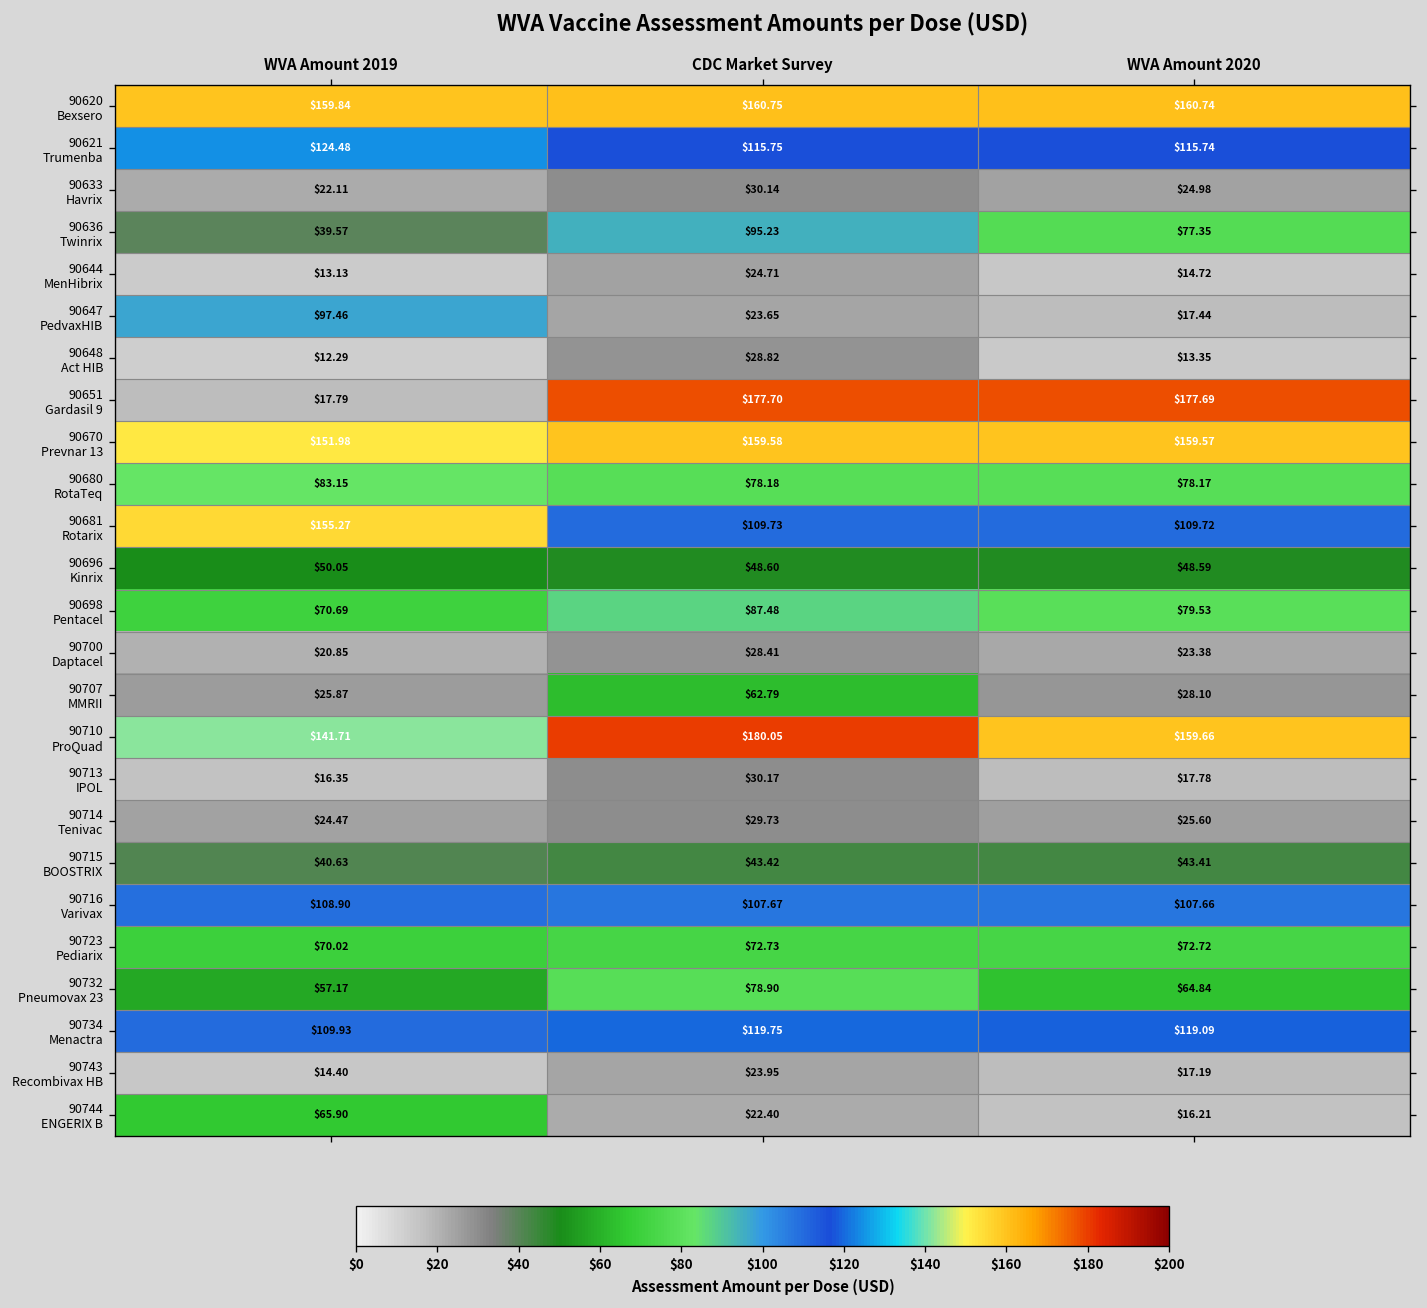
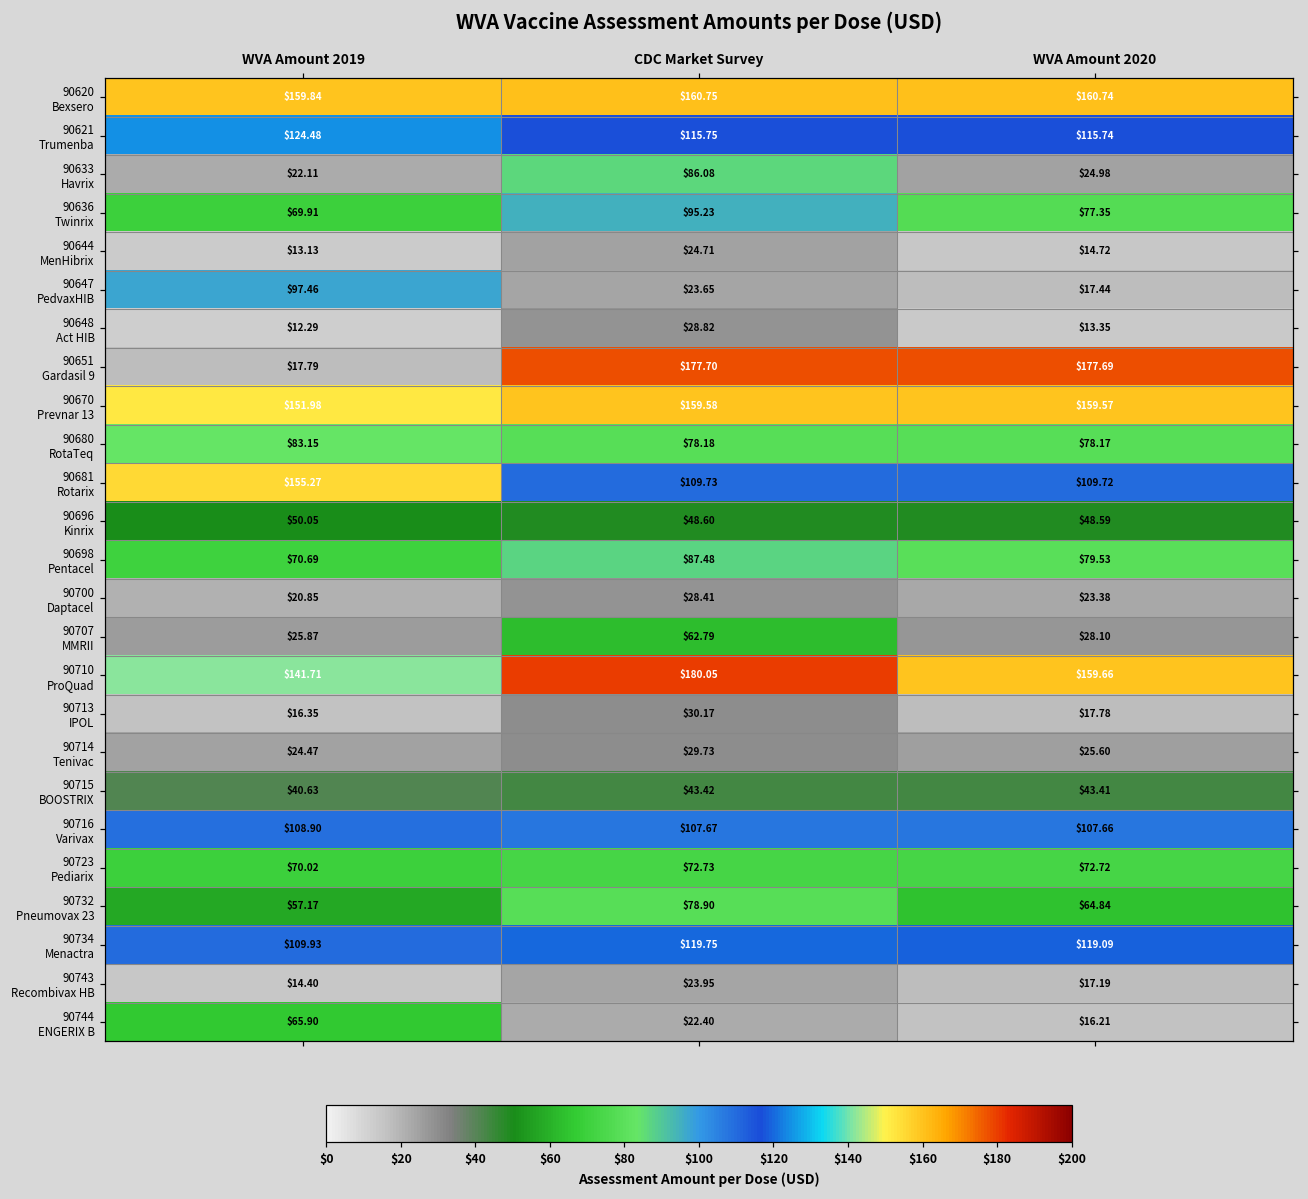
  {
    "90620 Bexsero": {
      "WVA Amount 2019": "$159.84",
      "CDC Market Survey": "$160.75",
      "WVA Amount 2020": "$160.74"
    },
    "90621 Trumenba": {
      "WVA Amount 2019": "$124.48",
      "CDC Market Survey": "$115.75",
      "WVA Amount 2020": "$115.74"
    },
    "90633 Havrix": {
      "WVA Amount 2019": "$22.11",
-     "CDC Market Survey": "$30.14",
+     "CDC Market Survey": "$86.08",
      "WVA Amount 2020": "$24.98"
    },
    "90636 Twinrix": {
-     "WVA Amount 2019": "$39.57",
+     "WVA Amount 2019": "$69.91",
      "CDC Market Survey": "$95.23",
      "WVA Amount 2020": "$77.35"
    },
    "90644 MenHibrix": {
      "WVA Amount 2019": "$13.13",
      "CDC Market Survey": "$24.71",
      "WVA Amount 2020": "$14.72"
    },
    "90647 PedvaxHIB": {
      "WVA Amount 2019": "$97.46",
      "CDC Market Survey": "$23.65",
      "WVA Amount 2020": "$17.44"
    },
    "90648 Act HIB": {
      "WVA Amount 2019": "$12.29",
      "CDC Market Survey": "$28.82",
      "WVA Amount 2020": "$13.35"
    },
    "90651 Gardasil 9": {
      "WVA Amount 2019": "$17.79",
      "CDC Market Survey": "$177.70",
      "WVA Amount 2020": "$177.69"
    },
    "90670 Prevnar 13": {
      "WVA Amount 2019": "$151.98",
      "CDC Market Survey": "$159.58",
      "WVA Amount 2020": "$159.57"
    },
    "90680 RotaTeq": {
      "WVA Amount 2019": "$83.15",
      "CDC Market Survey": "$78.18",
      "WVA Amount 2020": "$78.17"
    },
    "90681 Rotarix": {
      "WVA Amount 2019": "$155.27",
      "CDC Market Survey": "$109.73",
      "WVA Amount 2020": "$109.72"
    },
    "90696 Kinrix": {
      "WVA Amount 2019": "$50.05",
      "CDC Market Survey": "$48.60",
      "WVA Amount 2020": "$48.59"
    },
    "90698 Pentacel": {
      "WVA Amount 2019": "$70.69",
      "CDC Market Survey": "$87.48",
      "WVA Amount 2020": "$79.53"
    },
    "90700 Daptacel": {
      "WVA Amount 2019": "$20.85",
      "CDC Market Survey": "$28.41",
      "WVA Amount 2020": "$23.38"
    },
    "90707 MMRII": {
      "WVA Amount 2019": "$25.87",
      "CDC Market Survey": "$62.79",
      "WVA Amount 2020": "$28.10"
    },
    "90710 ProQuad": {
      "WVA Amount 2019": "$141.71",
      "CDC Market Survey": "$180.05",
      "WVA Amount 2020": "$159.66"
    },
    "90713 IPOL": {
      "WVA Amount 2019": "$16.35",
      "CDC Market Survey": "$30.17",
      "WVA Amount 2020": "$17.78"
    },
    "90714 Tenivac": {
      "WVA Amount 2019": "$24.47",
      "CDC Market Survey": "$29.73",
      "WVA Amount 2020": "$25.60"
    },
    "90715 BOOSTRIX": {
      "WVA Amount 2019": "$40.63",
      "CDC Market Survey": "$43.42",
      "WVA Amount 2020": "$43.41"
    },
    "90716 Varivax": {
      "WVA Amount 2019": "$108.90",
      "CDC Market Survey": "$107.67",
      "WVA Amount 2020": "$107.66"
    },
    "90723 Pediarix": {
      "WVA Amount 2019": "$70.02",
      "CDC Market Survey": "$72.73",
      "WVA Amount 2020": "$72.72"
    },
    "90732 Pneumovax 23": {
      "WVA Amount 2019": "$57.17",
      "CDC Market Survey": "$78.90",
      "WVA Amount 2020": "$64.84"
    },
    "90734 Menactra": {
      "WVA Amount 2019": "$109.93",
      "CDC Market Survey": "$119.75",
      "WVA Amount 2020": "$119.09"
    },
    "90743 Recombivax HB": {
      "WVA Amount 2019": "$14.40",
      "CDC Market Survey": "$23.95",
      "WVA Amount 2020": "$17.19"
    },
    "90744 ENGERIX B": {
      "WVA Amount 2019": "$65.90",
      "CDC Market Survey": "$22.40",
      "WVA Amount 2020": "$16.21"
    }
  }
